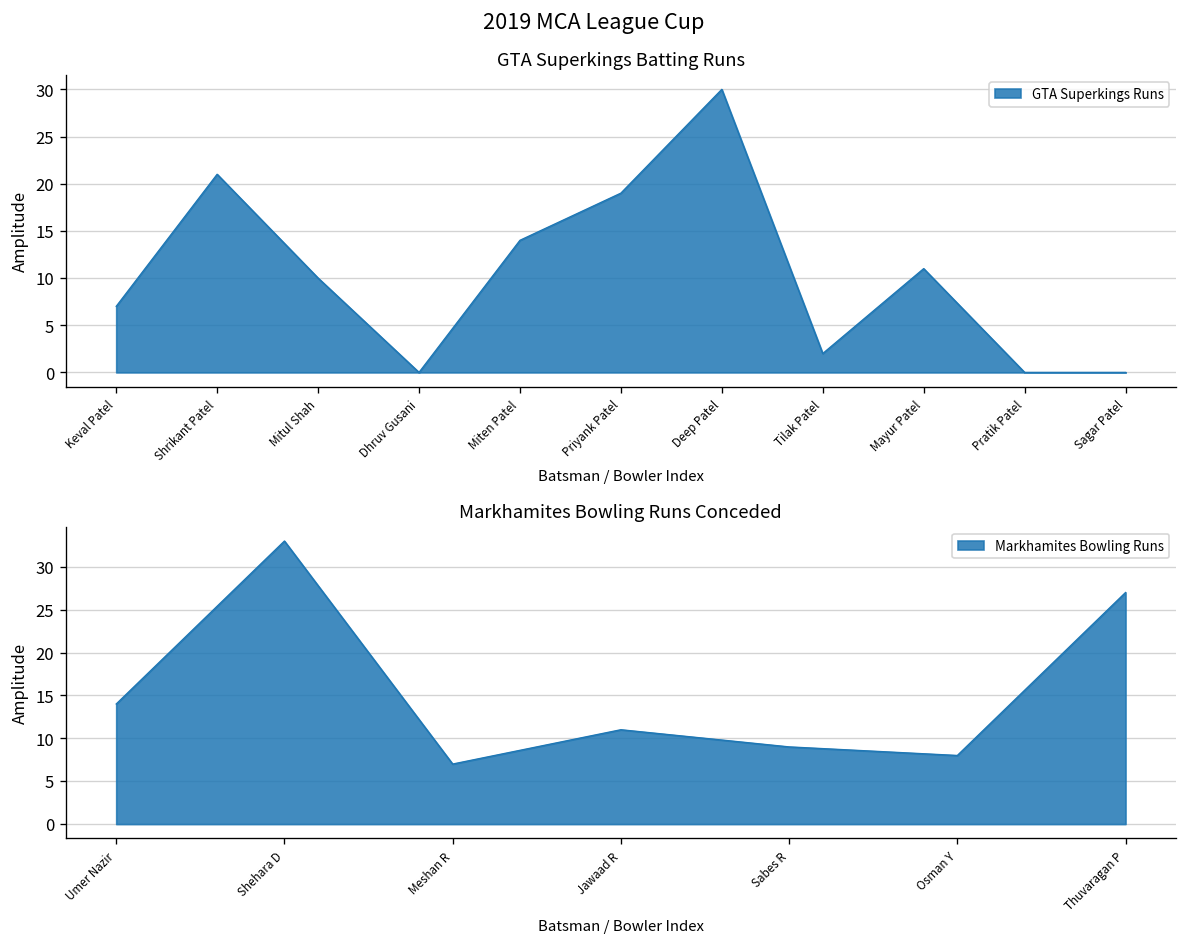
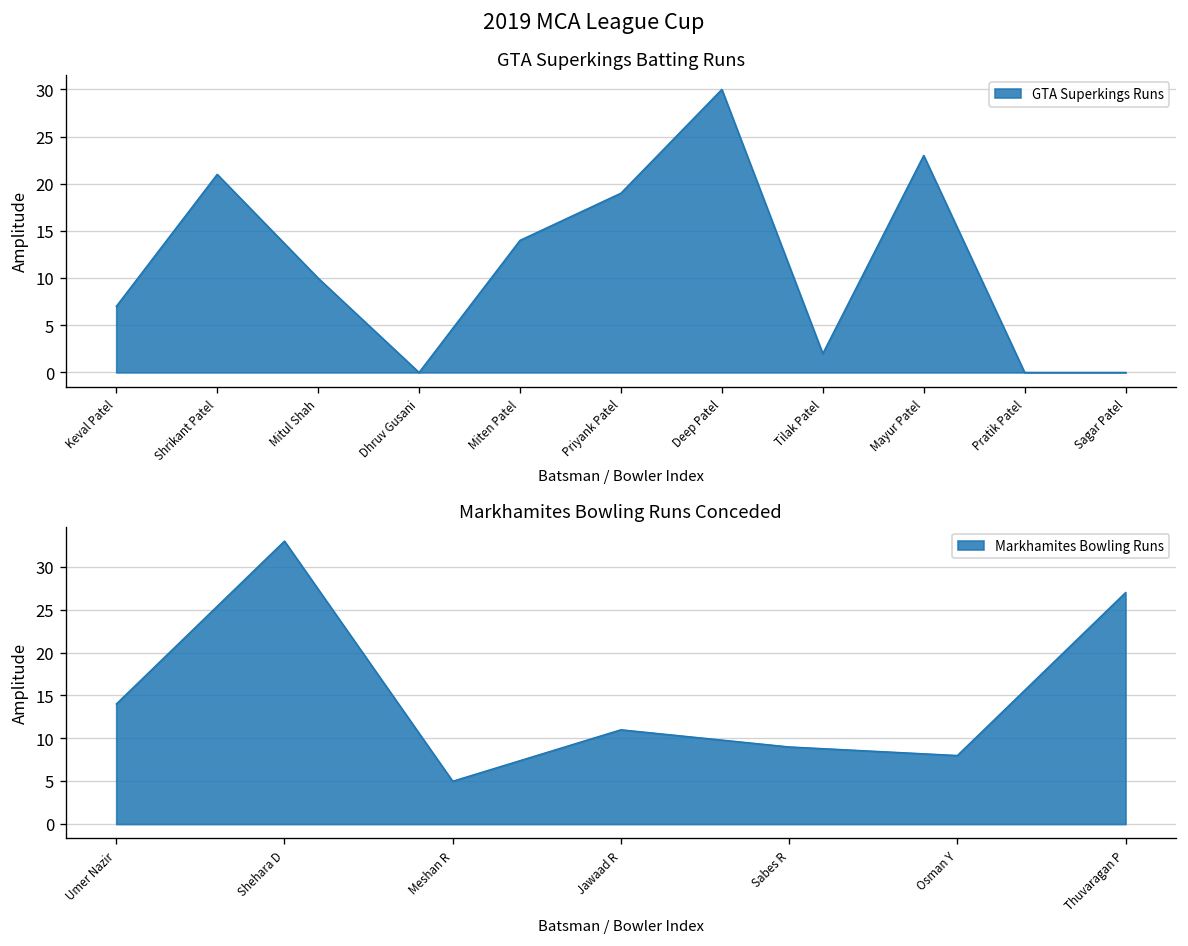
  {
    "GTA Superkings Batting Runs": {
      "Keval Patel": 7,
      "Shrikant Patel": 21,
      "Mitul Shah": 10,
      "Dhruv Gusani": 0,
      "Miten Patel": 14,
      "Priyank Patel": 19,
      "Deep Patel": 30,
      "Tilak Patel": 2,
-     "Mayur Patel": 11,
+     "Mayur Patel": 23,
      "Pratik Patel": 0,
      "Sagar Patel": 0
    },
    "Markhamites Bowling Runs Conceded": {
      "Umer Nazir": 14,
      "Shehara D": 33,
-     "Meshan R": 7,
+     "Meshan R": 5,
      "Jawaad R": 11,
      "Sabes R": 9,
      "Osman Y": 8,
      "Thuvaragan P": 27
    }
  }
